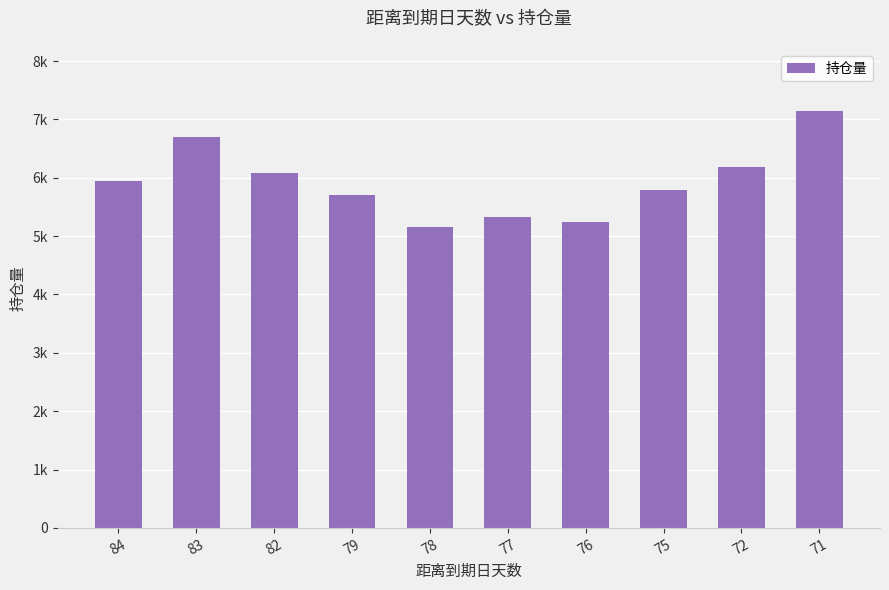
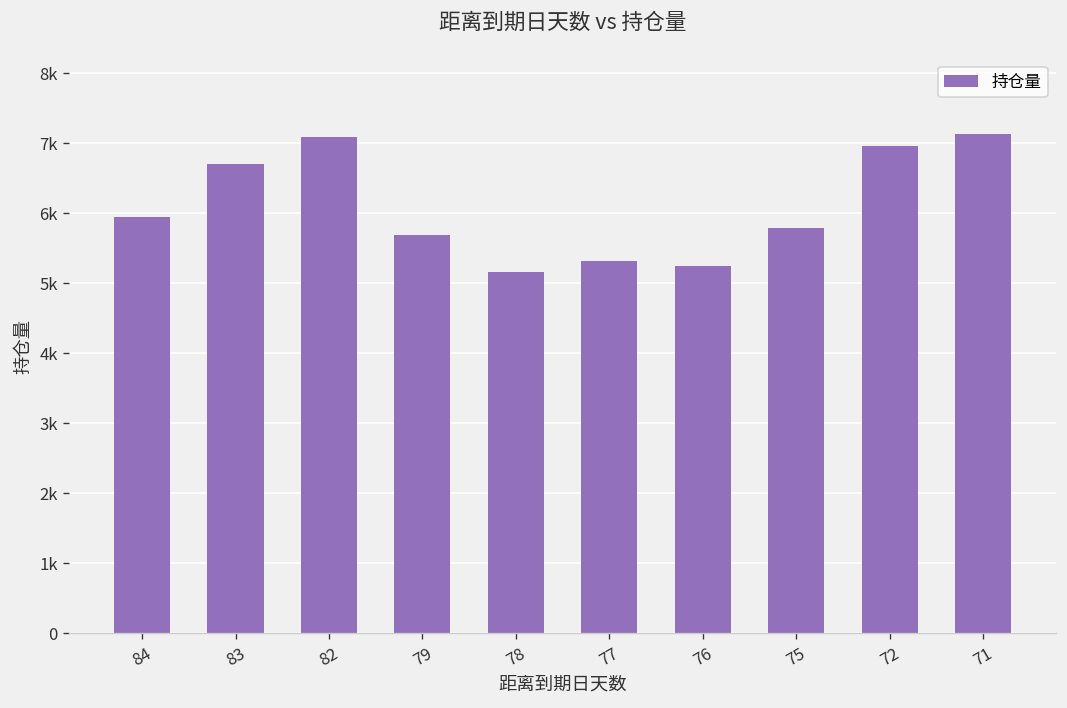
  {
    "84": 6000,
    "83": 6700,
-   "82": 6100,
+   "82": 7100,
    "79": 5700,
    "78": 5200,
    "77": 5300,
    "76": 5200,
    "75": 5800,
-   "72": 6200,
+   "72": 7000,
    "71": 7100
  }
